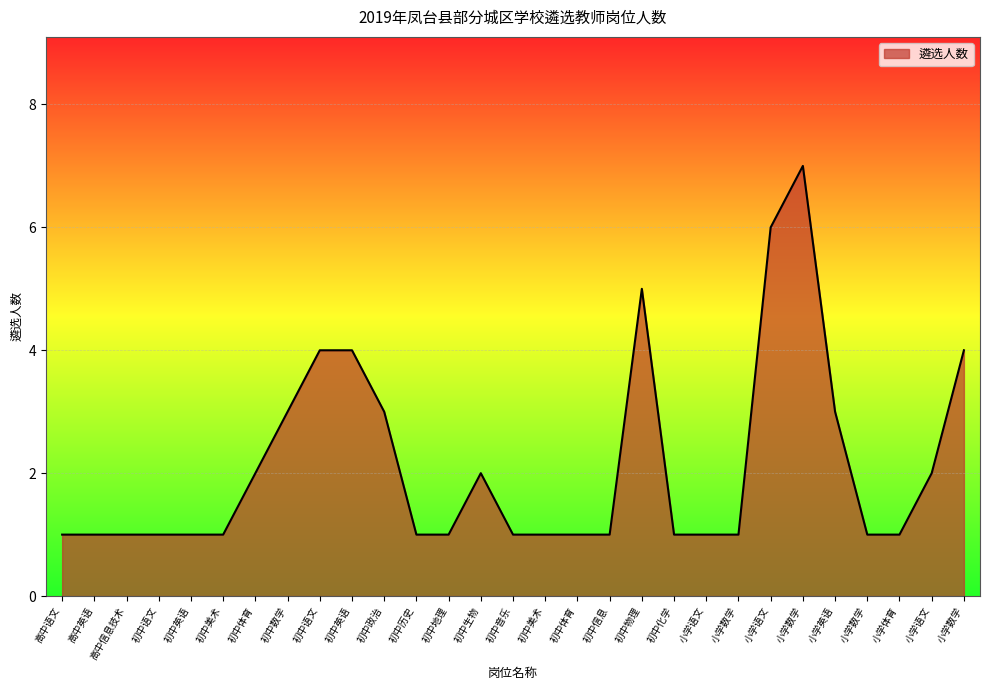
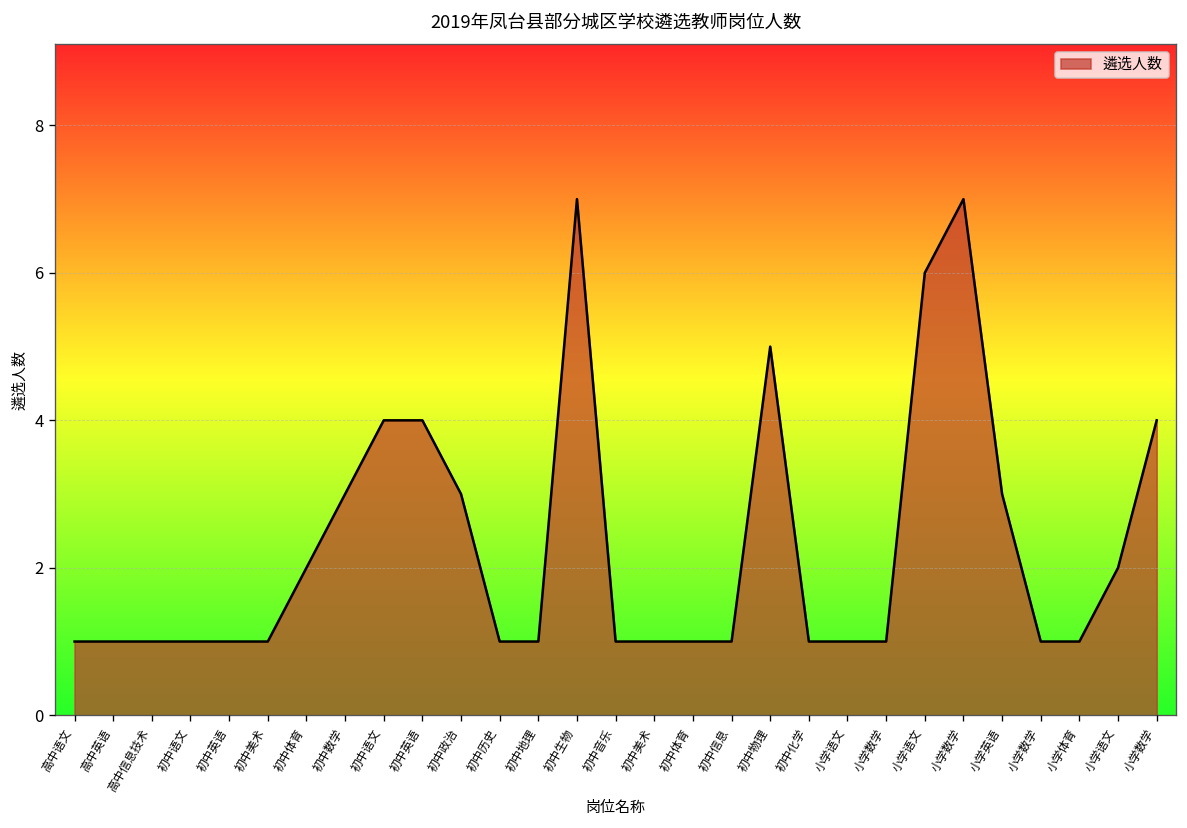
  {
    "高中语文": 1,
    "高中英语": 1,
    "高中信息技术": 1,
    "初中数学": 3,
    "初中政治": 3,
    "初中历史": 1,
    "初中地理": 1,
-   "初中生物": 2,
+   "初中生物": 7,
    "初中音乐": 1,
    "初中信息": 1,
    "初中物理": 5,
    "初中化学": 1,
    "小学英语": 3,
    "小学体育": 1
  }
